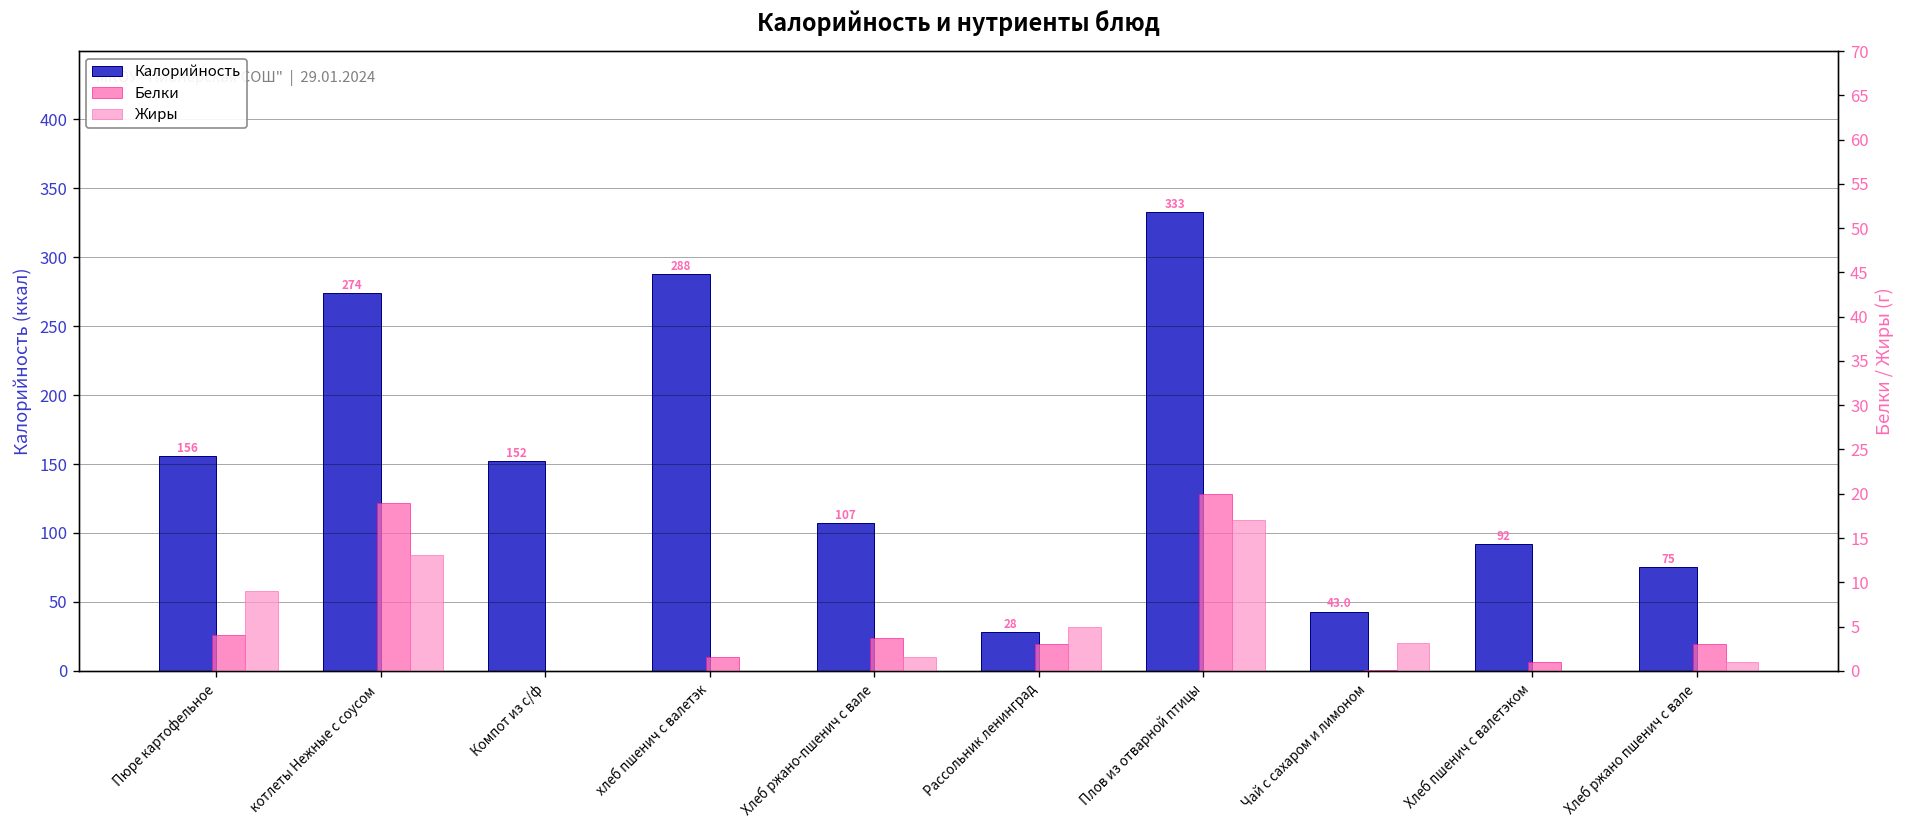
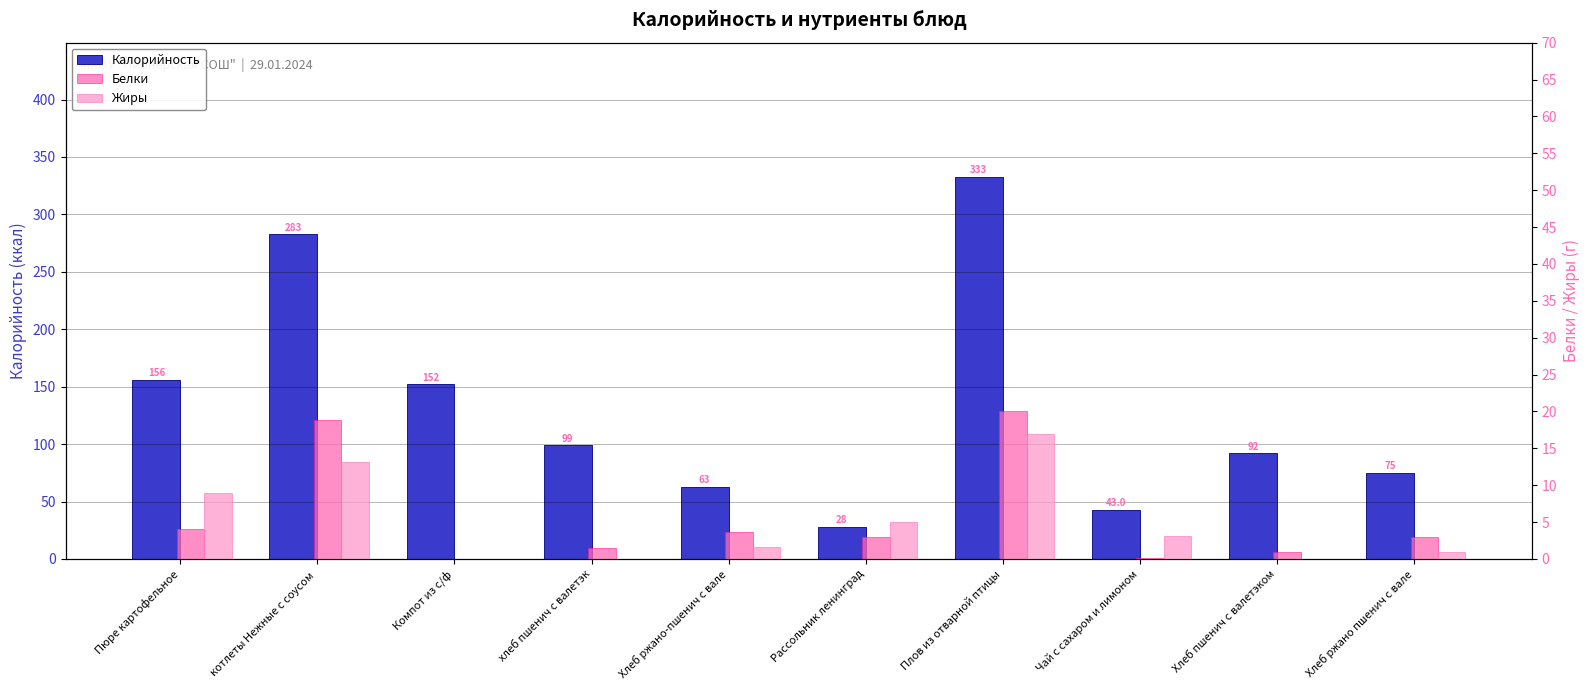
  {
    "Калорийность": {
      "Пюре картофельное": 156,
-     "котлеты Нежные с соусом": 274,
+     "котлеты Нежные с соусом": 283,
      "Компот из с/ф": 152,
-     "хлеб пшенич с валетэк": 288,
-     "Хлеб ржано-пшенич с вале": 107,
+     "хлеб пшенич с валетэк": 99,
+     "Хлеб ржано-пшенич с вале": 63,
      "Рассольник ленинград": 28,
      "Плов из отварной птицы": 333,
      "Чай с сахаром и лимоном": 43.0,
      "Хлеб пшенич с валетэком": 92,
      "Хлеб ржано пшенич с вале": 75
    }
  }
